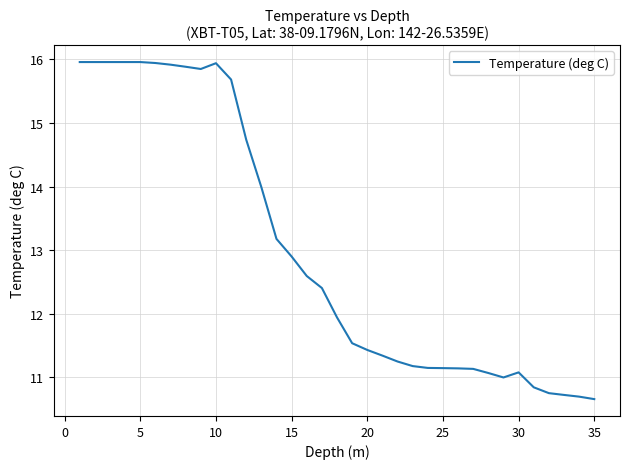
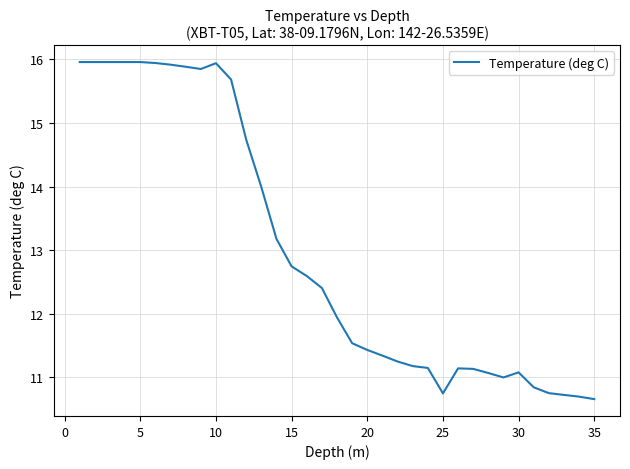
  {
    "5": 16.0,
    "10": 15.9,
-   "15": 12.9,
+   "15": 12.7,
    "20": 11.4,
-   "25": 11.1,
+   "25": 10.7,
    "30": 11.1,
    "35": 10.7
  }
